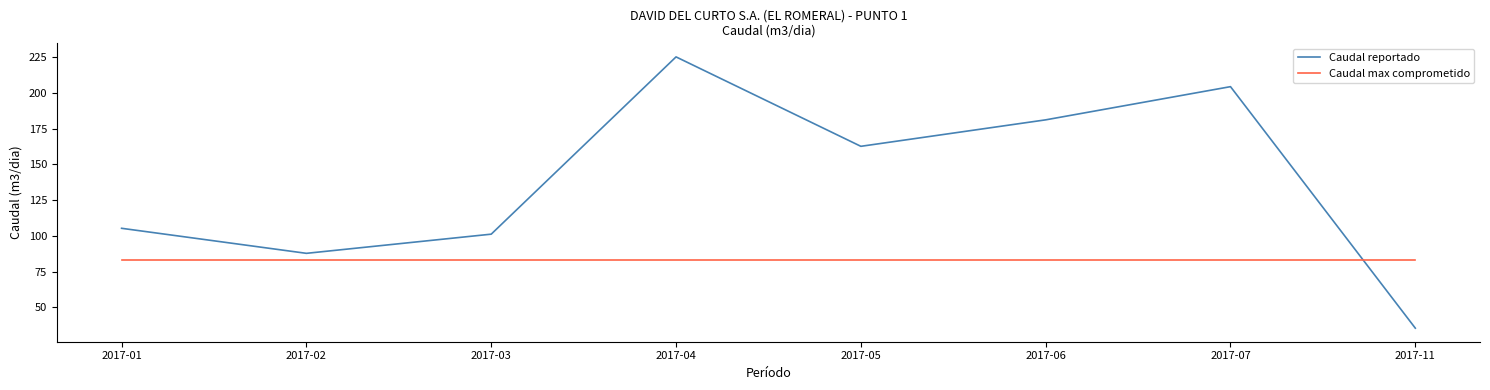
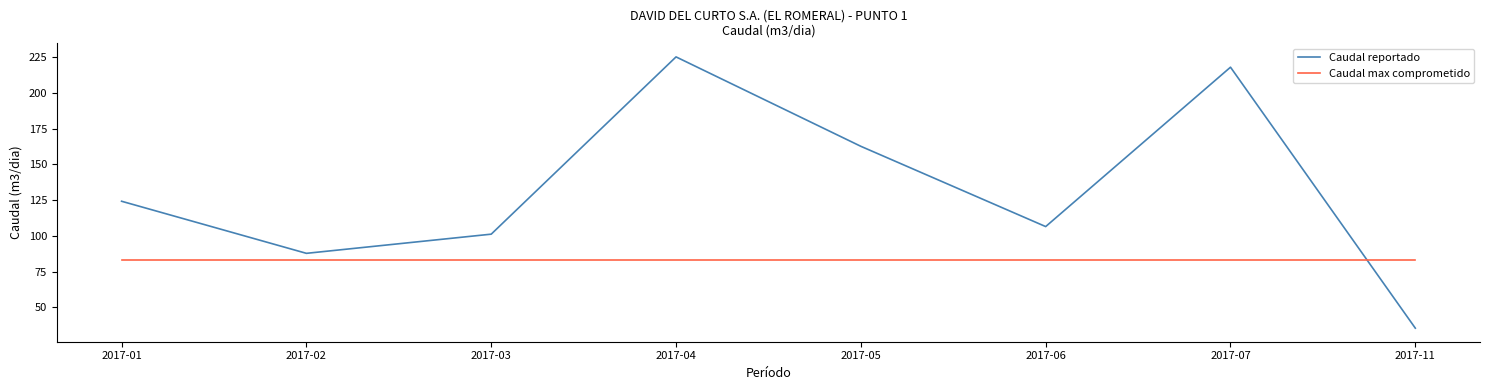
  {
    "Caudal reportado": {
-     "2017-01": 105,
+     "2017-01": 124,
      "2017-02": 88,
      "2017-03": 101,
      "2017-04": 225,
      "2017-05": 163,
-     "2017-06": 181,
-     "2017-07": 204,
+     "2017-06": 107,
+     "2017-07": 218,
      "2017-11": 36
    },
    "Caudal max comprometido": {
      "2017-01": 83,
      "2017-02": 83,
      "2017-03": 83,
      "2017-04": 83,
      "2017-05": 83,
      "2017-06": 83,
      "2017-07": 83,
      "2017-11": 83
    }
  }
